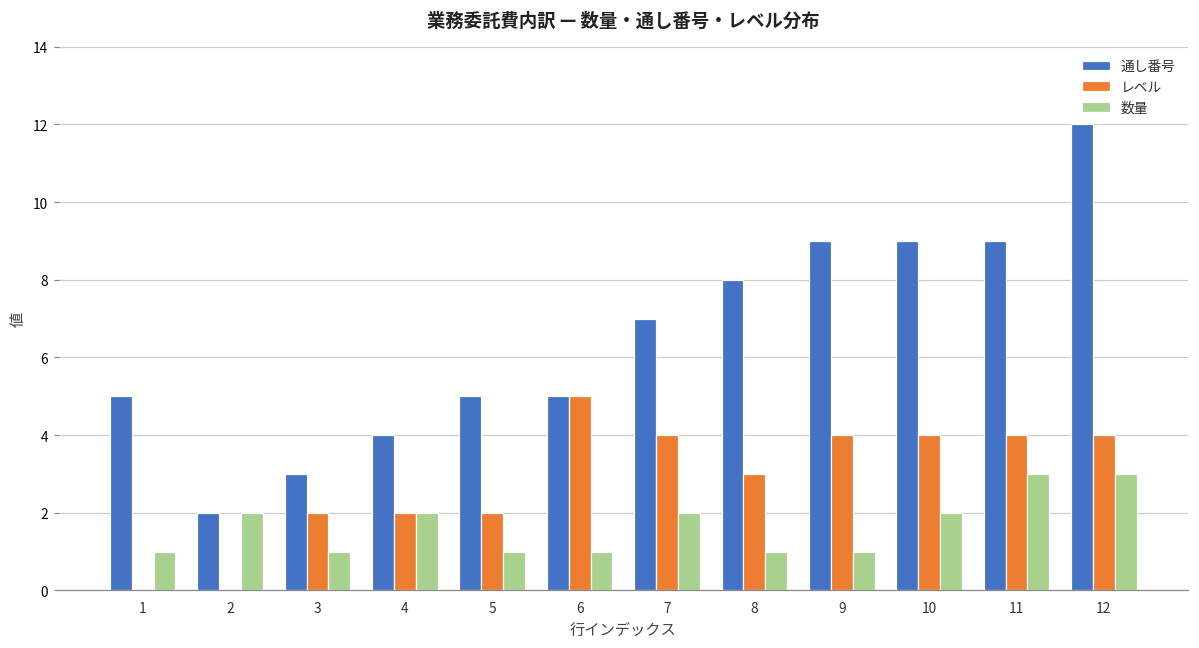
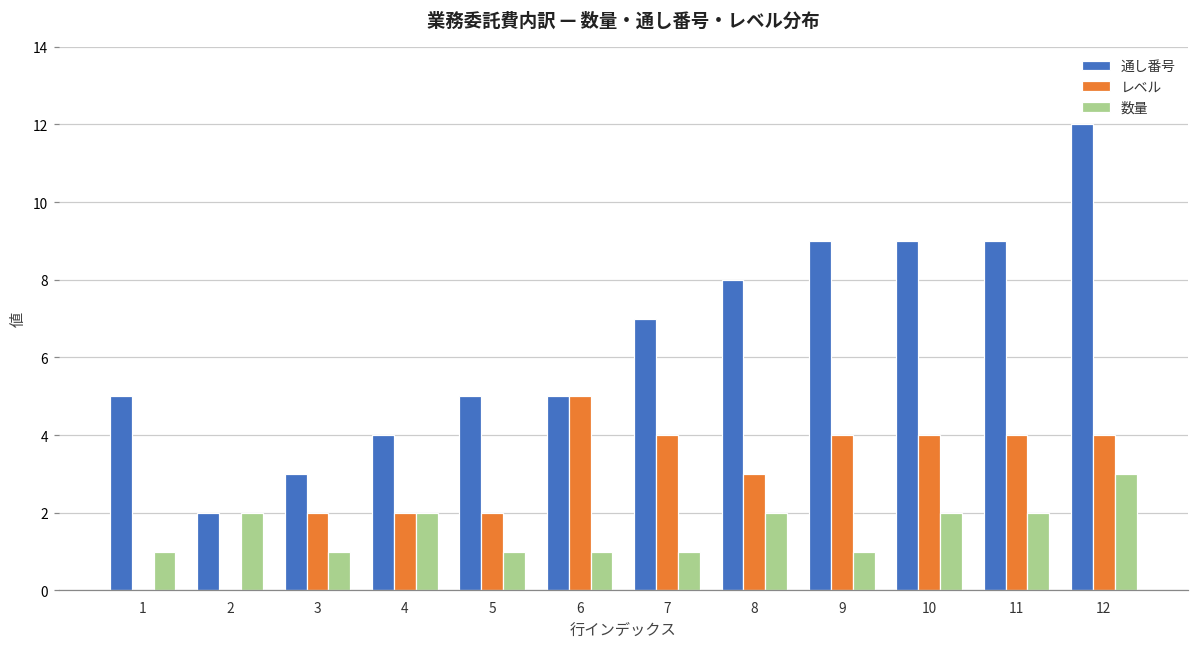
  {
    "通し番号": {
      "1": 5,
      "2": 2,
      "3": 3,
      "4": 4,
      "5": 5,
      "6": 5,
      "7": 7,
      "8": 8,
      "9": 9,
      "10": 9,
      "11": 9,
      "12": 12
    },
    "レベル": {
      "1": 0,
      "2": 0,
      "3": 2,
      "4": 2,
      "5": 2,
      "6": 5,
      "7": 4,
      "8": 3,
      "9": 4,
      "10": 4,
      "11": 4,
      "12": 4
    },
    "数量": {
      "1": 1,
      "2": 2,
      "3": 1,
      "4": 2,
      "5": 1,
      "6": 1,
-     "7": 2,
-     "8": 1,
+     "7": 1,
+     "8": 2,
      "9": 1,
      "10": 2,
-     "11": 3,
+     "11": 2,
      "12": 3
    }
  }
